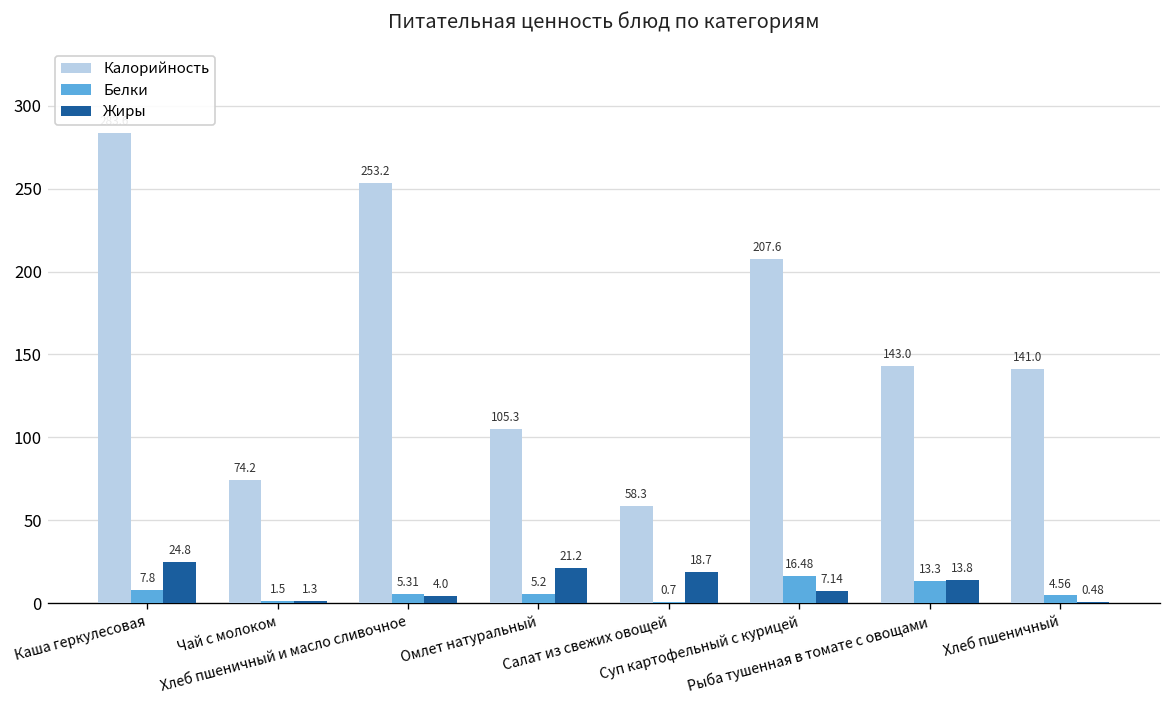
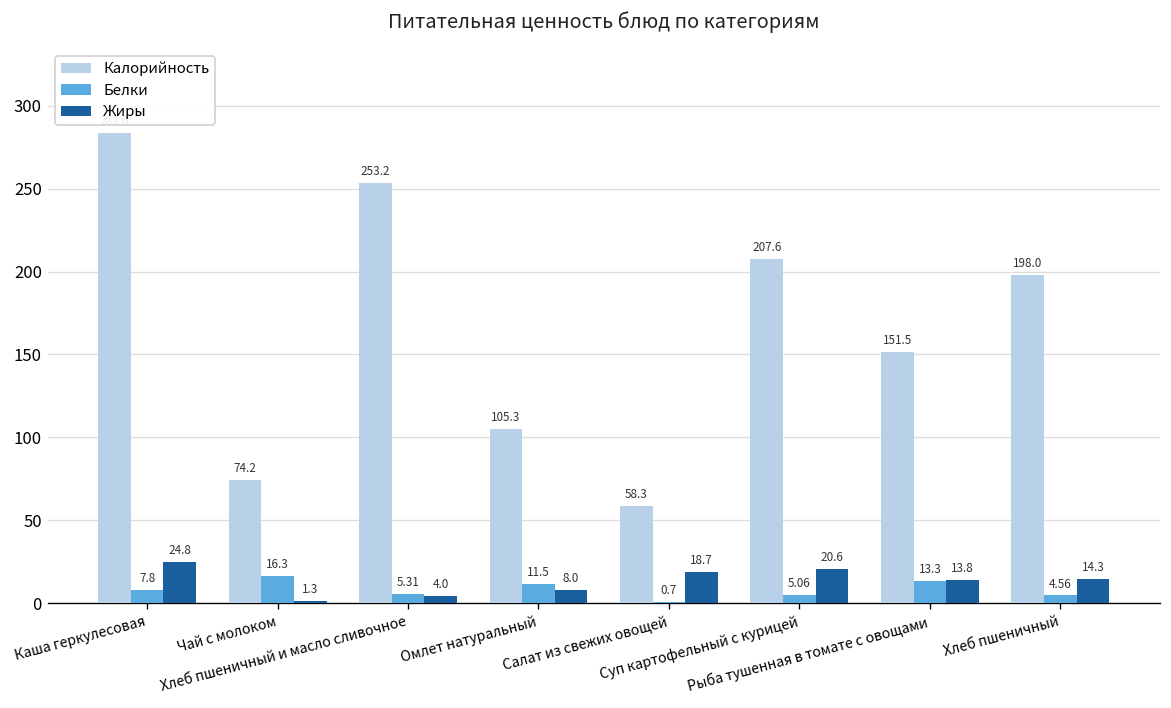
  {
    "Калорийность": {
      "Чай с молоком": 74.2,
      "Хлеб пшеничный и масло сливочное": 253.2,
      "Омлет натуральный": 105.3,
      "Салат из свежих овощей": 58.3,
      "Суп картофельный с курицей": 207.6,
-     "Рыба тушенная в томате с овощами": 143.0,
-     "Хлеб пшеничный": 141.0
+     "Рыба тушенная в томате с овощами": 151.5,
+     "Хлеб пшеничный": 198.0
    },
    "Белки": {
      "Каша геркулесовая": 7.8,
-     "Чай с молоком": 1.5,
+     "Чай с молоком": 16.3,
      "Хлеб пшеничный и масло сливочное": 5.31,
-     "Омлет натуральный": 5.2,
+     "Омлет натуральный": 11.5,
      "Салат из свежих овощей": 0.7,
-     "Суп картофельный с курицей": 16.48,
+     "Суп картофельный с курицей": 5.06,
      "Рыба тушенная в томате с овощами": 13.3,
      "Хлеб пшеничный": 4.56
    },
    "Жиры": {
      "Каша геркулесовая": 24.8,
      "Чай с молоком": 1.3,
      "Хлеб пшеничный и масло сливочное": 4.0,
-     "Омлет натуральный": 21.2,
+     "Омлет натуральный": 8.0,
      "Салат из свежих овощей": 18.7,
-     "Суп картофельный с курицей": 7.14,
+     "Суп картофельный с курицей": 20.6,
      "Рыба тушенная в томате с овощами": 13.8,
-     "Хлеб пшеничный": 0.48
+     "Хлеб пшеничный": 14.3
    }
  }
